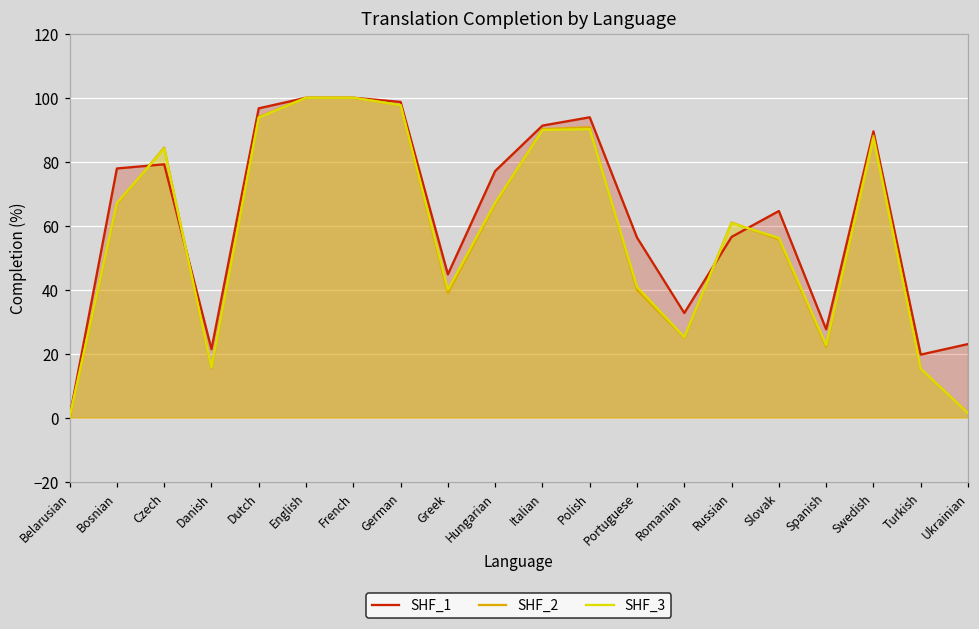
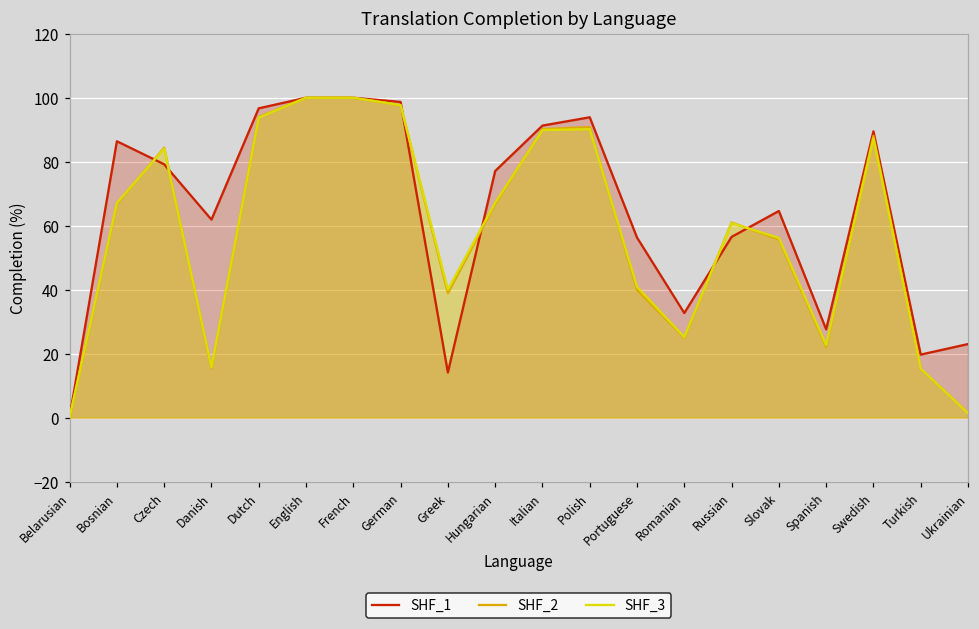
  {
    "SHF_1": {
-     "Bosnian": 78,
+     "Bosnian": 86,
      "Czech": 79,
-     "Danish": 21,
+     "Danish": 62,
      "Dutch": 97,
      "German": 99,
-     "Greek": 45,
+     "Greek": 14,
      "Hungarian": 77,
      "Italian": 91,
      "Polish": 94,
      "Portuguese": 56,
      "Romanian": 33,
      "Russian": 57,
      "Slovak": 65,
      "Spanish": 28,
      "Swedish": 90,
      "Turkish": 20,
      "Ukrainian": 23
    }
  }
